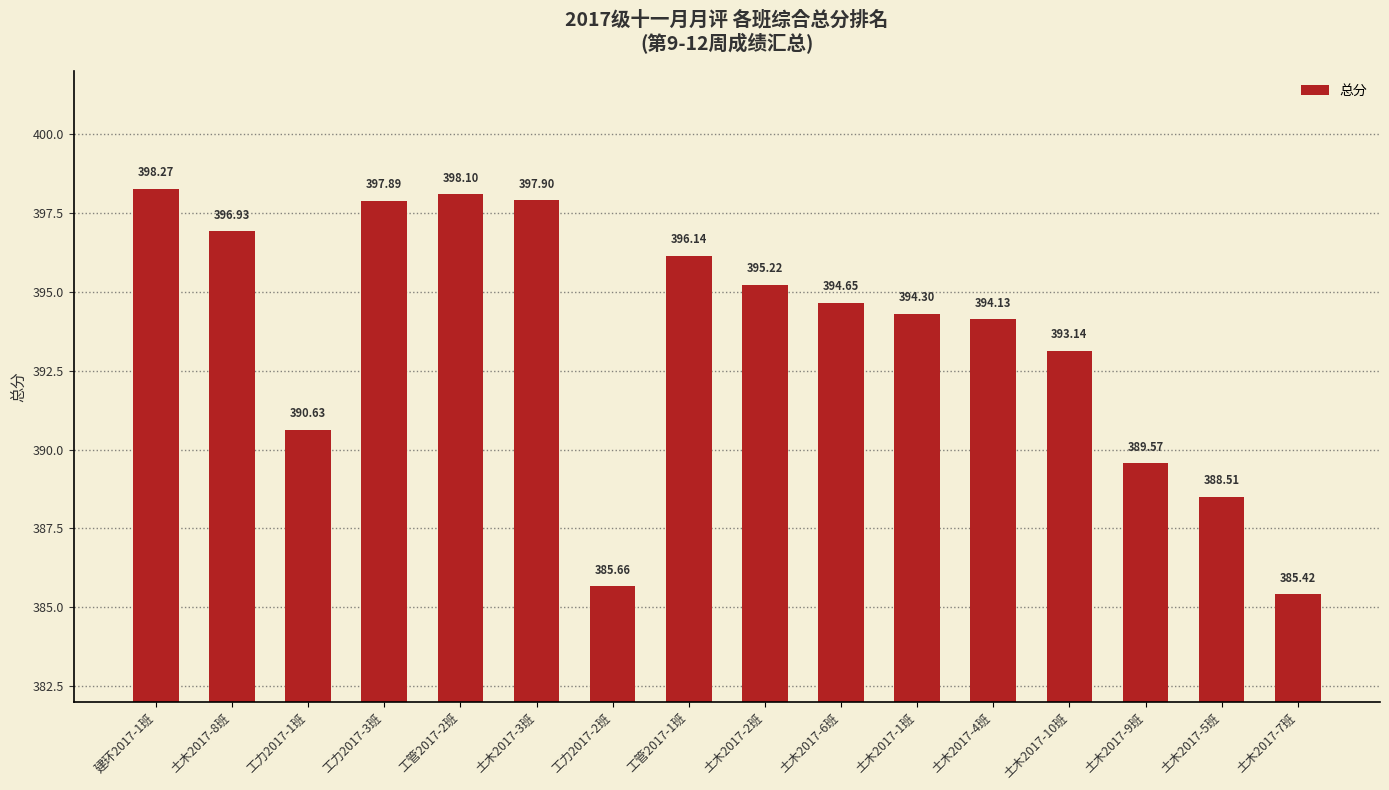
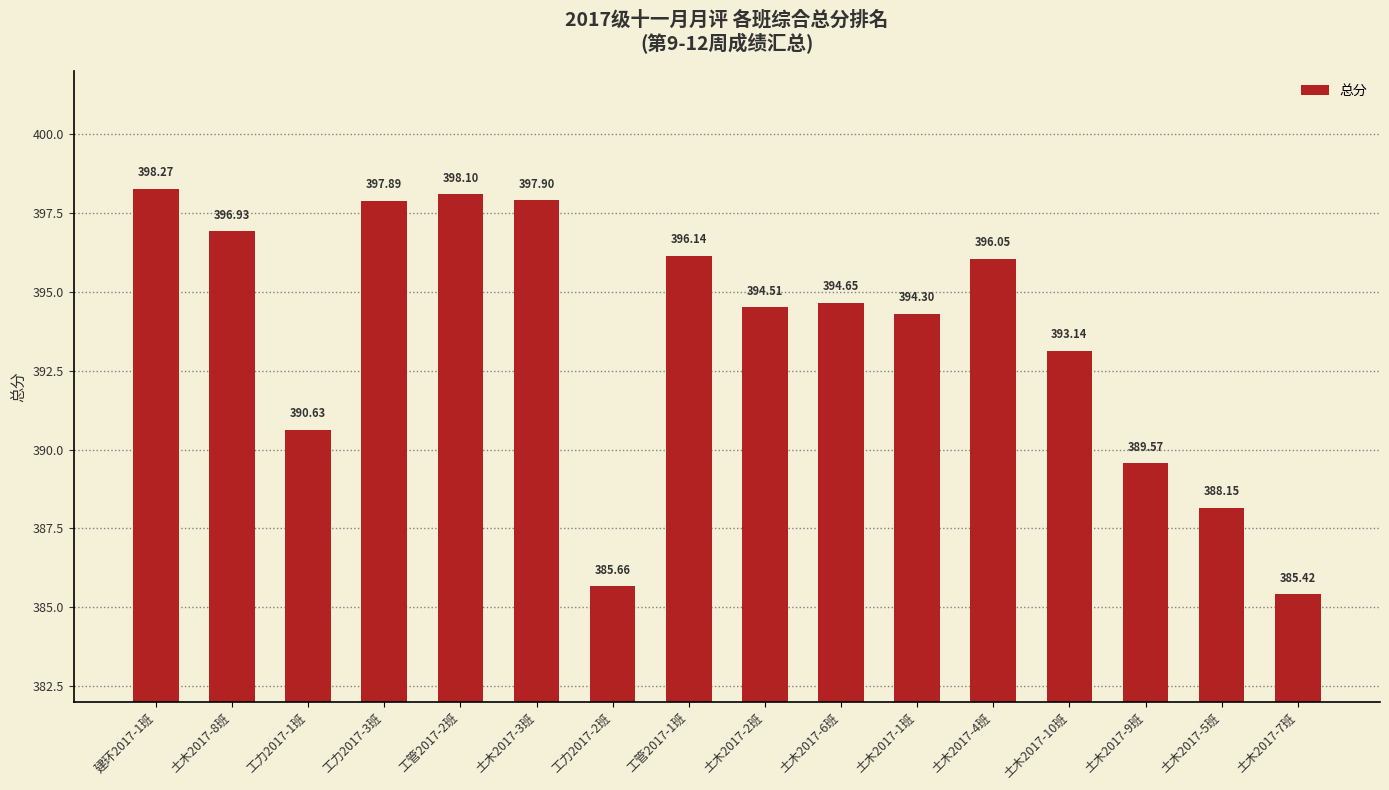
  {
    "建环2017-1班": 398.27,
    "土木2017-8班": 396.93,
    "工力2017-1班": 390.63,
    "工力2017-3班": 397.89,
    "工管2017-2班": 398.10,
    "土木2017-3班": 397.90,
    "工力2017-2班": 385.66,
    "工管2017-1班": 396.14,
-   "土木2017-2班": 395.22,
+   "土木2017-2班": 394.51,
    "土木2017-6班": 394.65,
    "土木2017-1班": 394.30,
-   "土木2017-4班": 394.13,
+   "土木2017-4班": 396.05,
    "土木2017-10班": 393.14,
    "土木2017-9班": 389.57,
-   "土木2017-5班": 388.51,
+   "土木2017-5班": 388.15,
    "土木2017-7班": 385.42
  }
